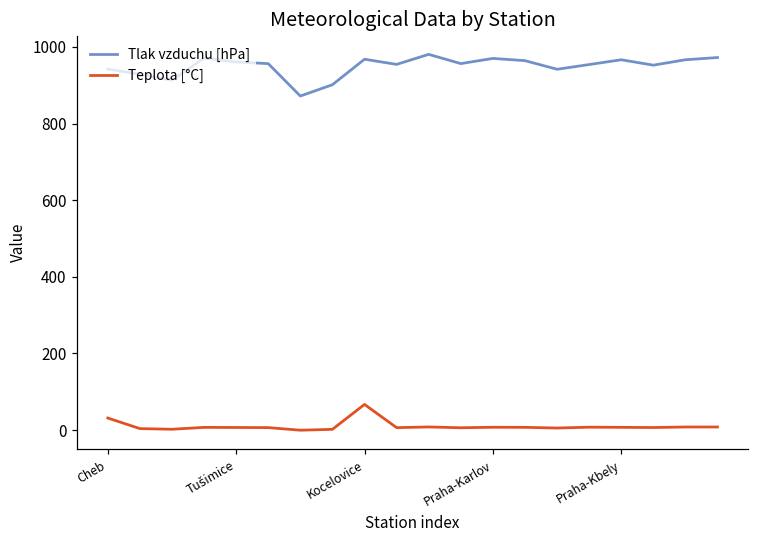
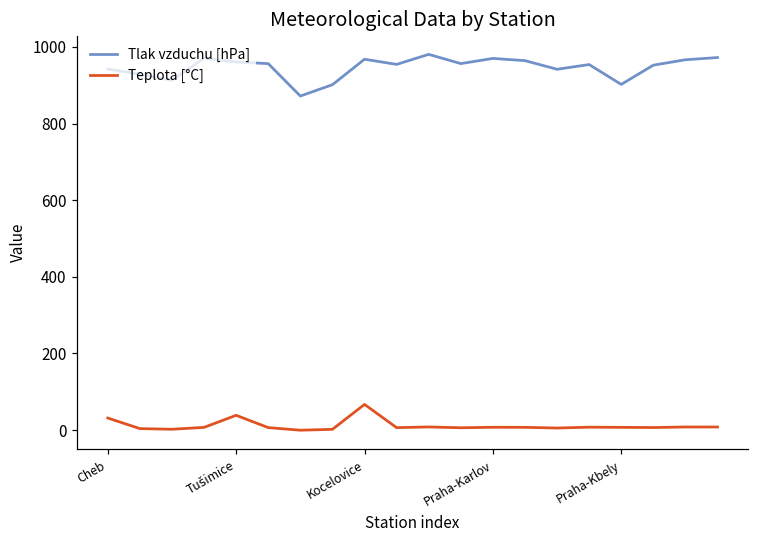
  {
    "Tlak vzduchu [hPa]": {
      "Kocelovice": 970,
      "Praha-Karlov": 970,
-     "Praha-Kbely": 970
+     "Praha-Kbely": 900
    },
    "Teplota [°C]": {
      "Cheb": 30,
-     "Tušimice": 10,
+     "Tušimice": 40,
      "Kocelovice": 70,
      "Praha-Karlov": 10,
      "Praha-Kbely": 10
    }
  }
